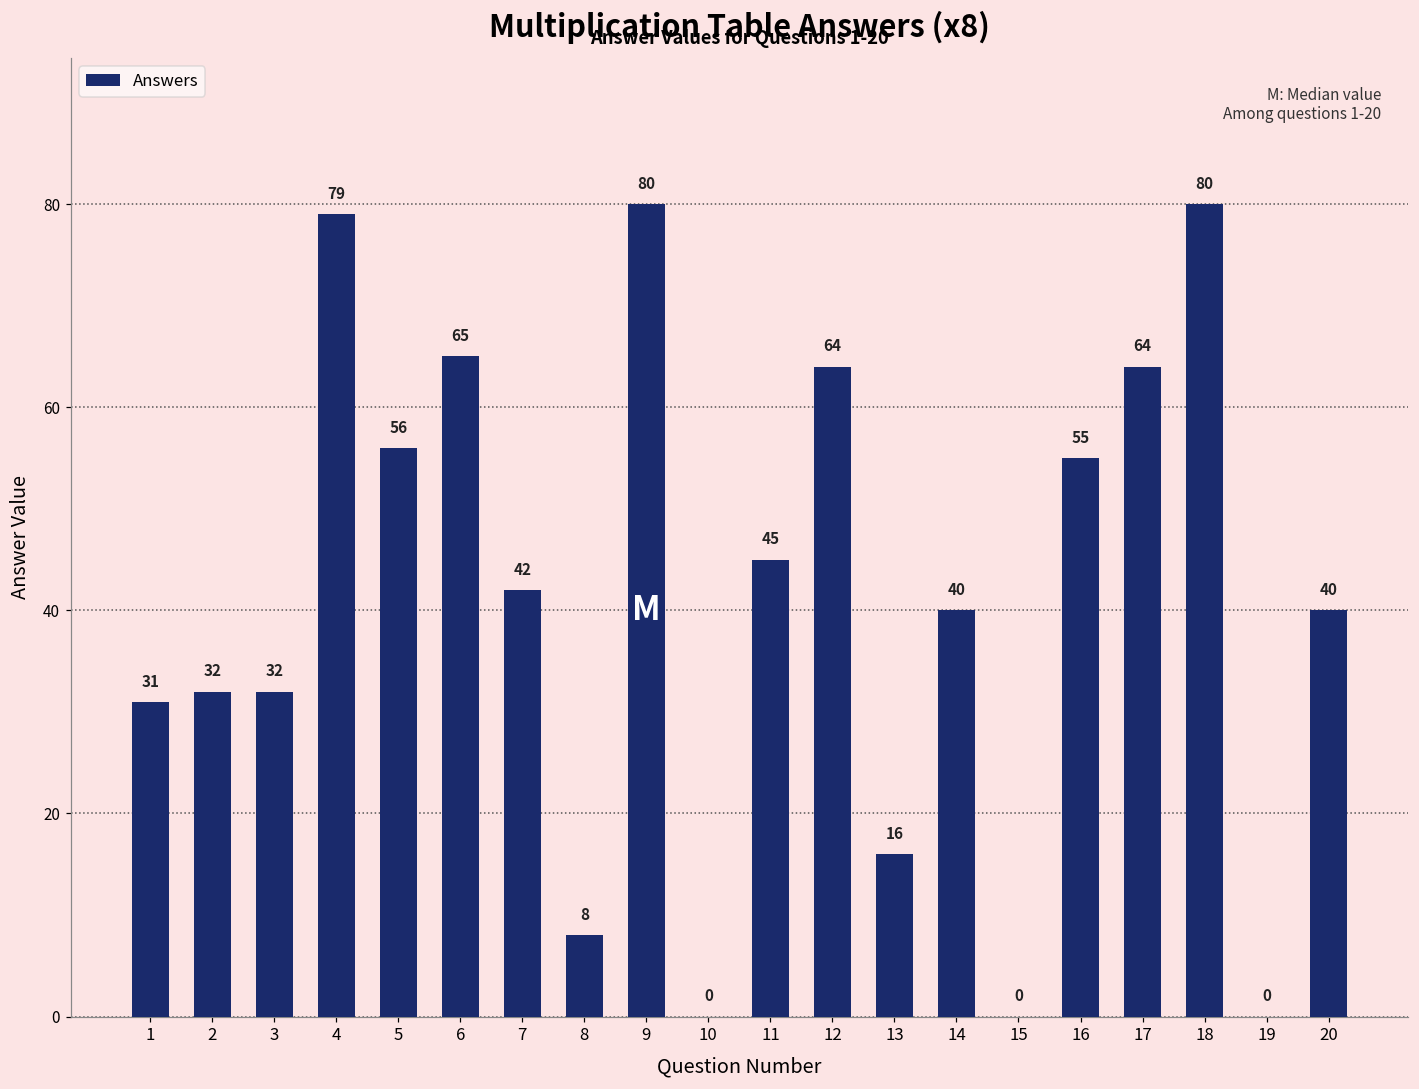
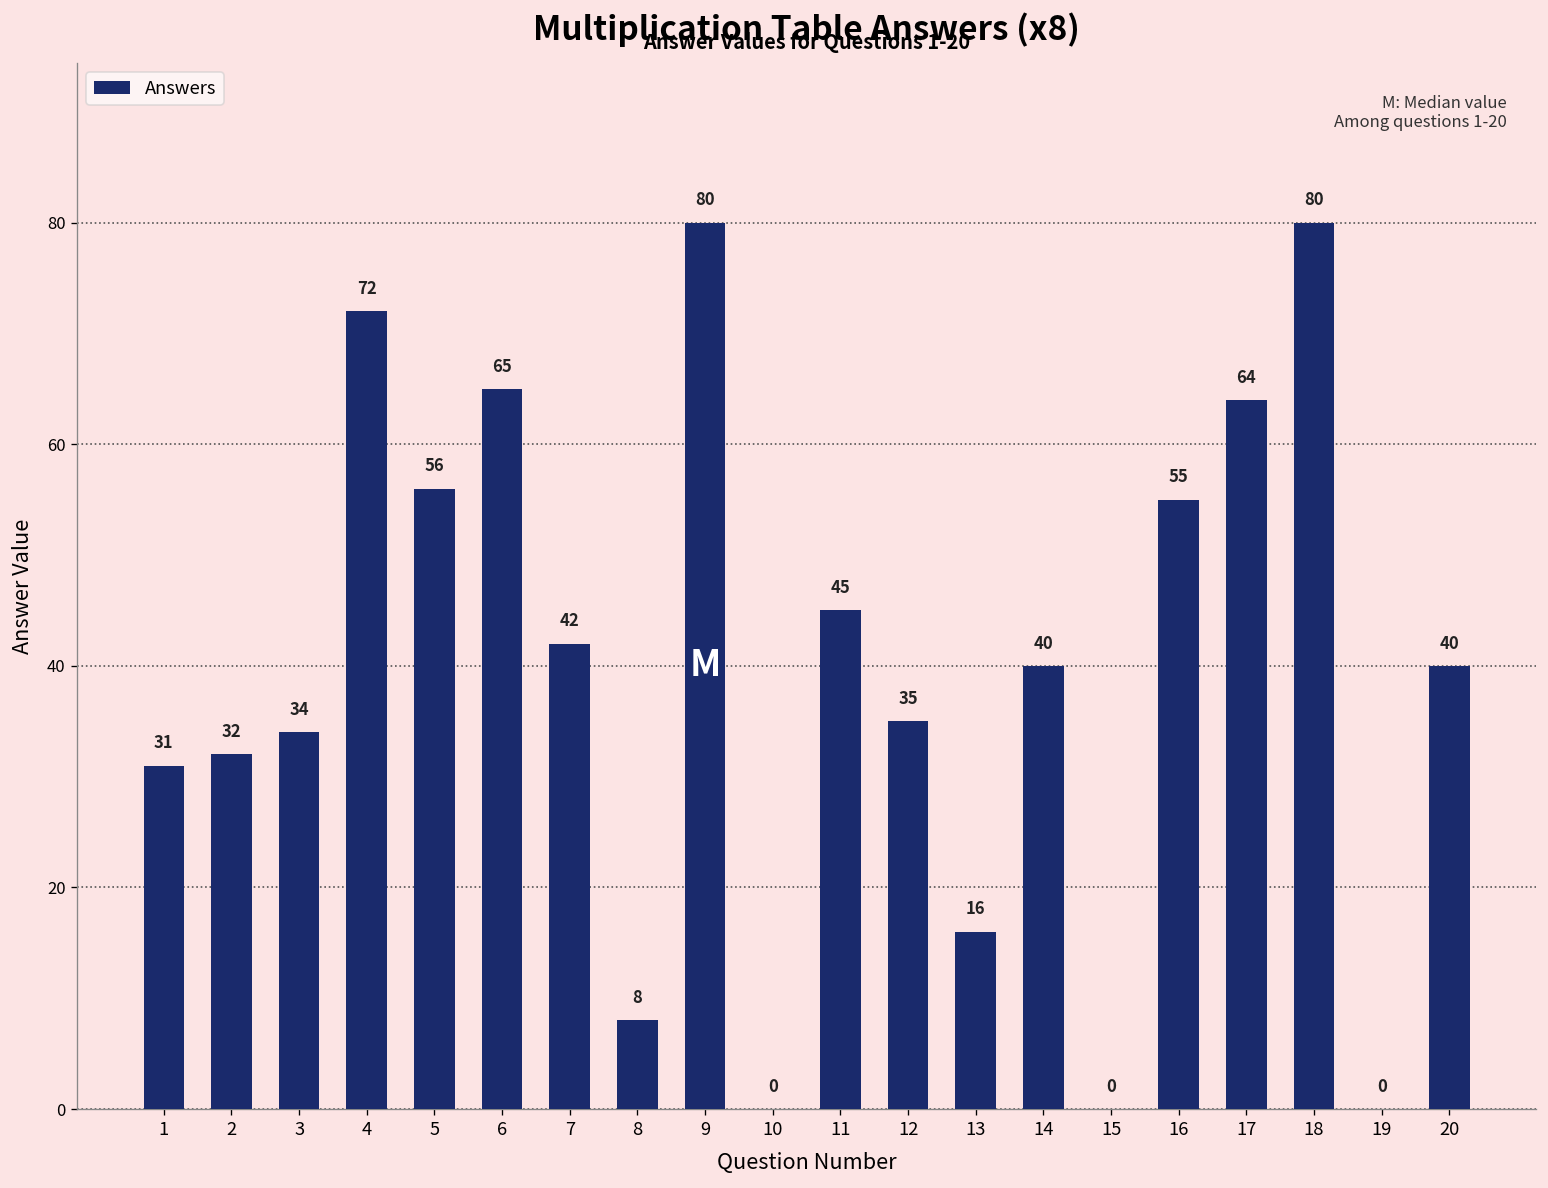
  {
    "1": 31,
    "2": 32,
-   "3": 32,
-   "4": 79,
+   "3": 34,
+   "4": 72,
    "5": 56,
    "6": 65,
    "7": 42,
    "8": 8,
    "9": 80,
    "10": 0,
    "11": 45,
-   "12": 64,
+   "12": 35,
    "13": 16,
    "14": 40,
    "15": 0,
    "16": 55,
    "17": 64,
    "18": 80,
    "19": 0,
    "20": 40
  }
